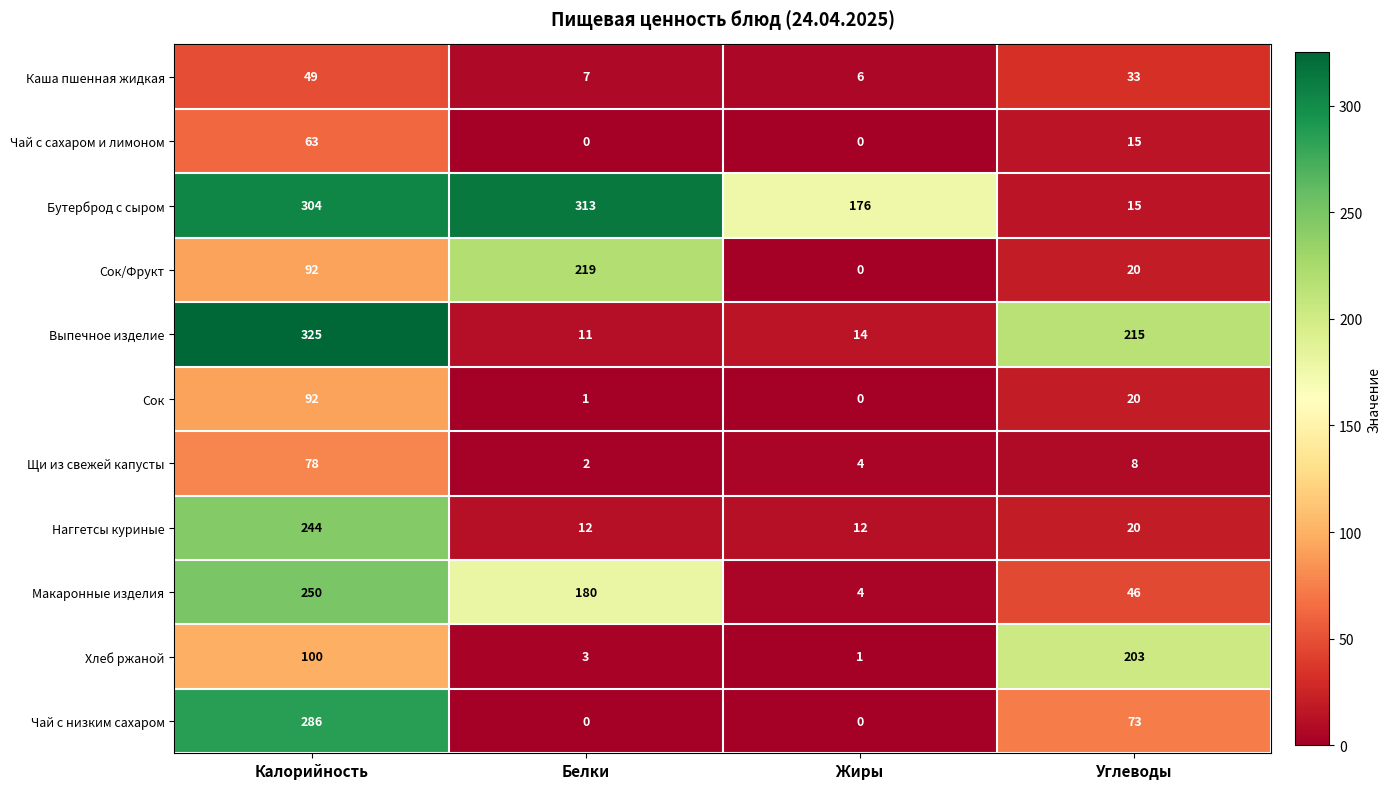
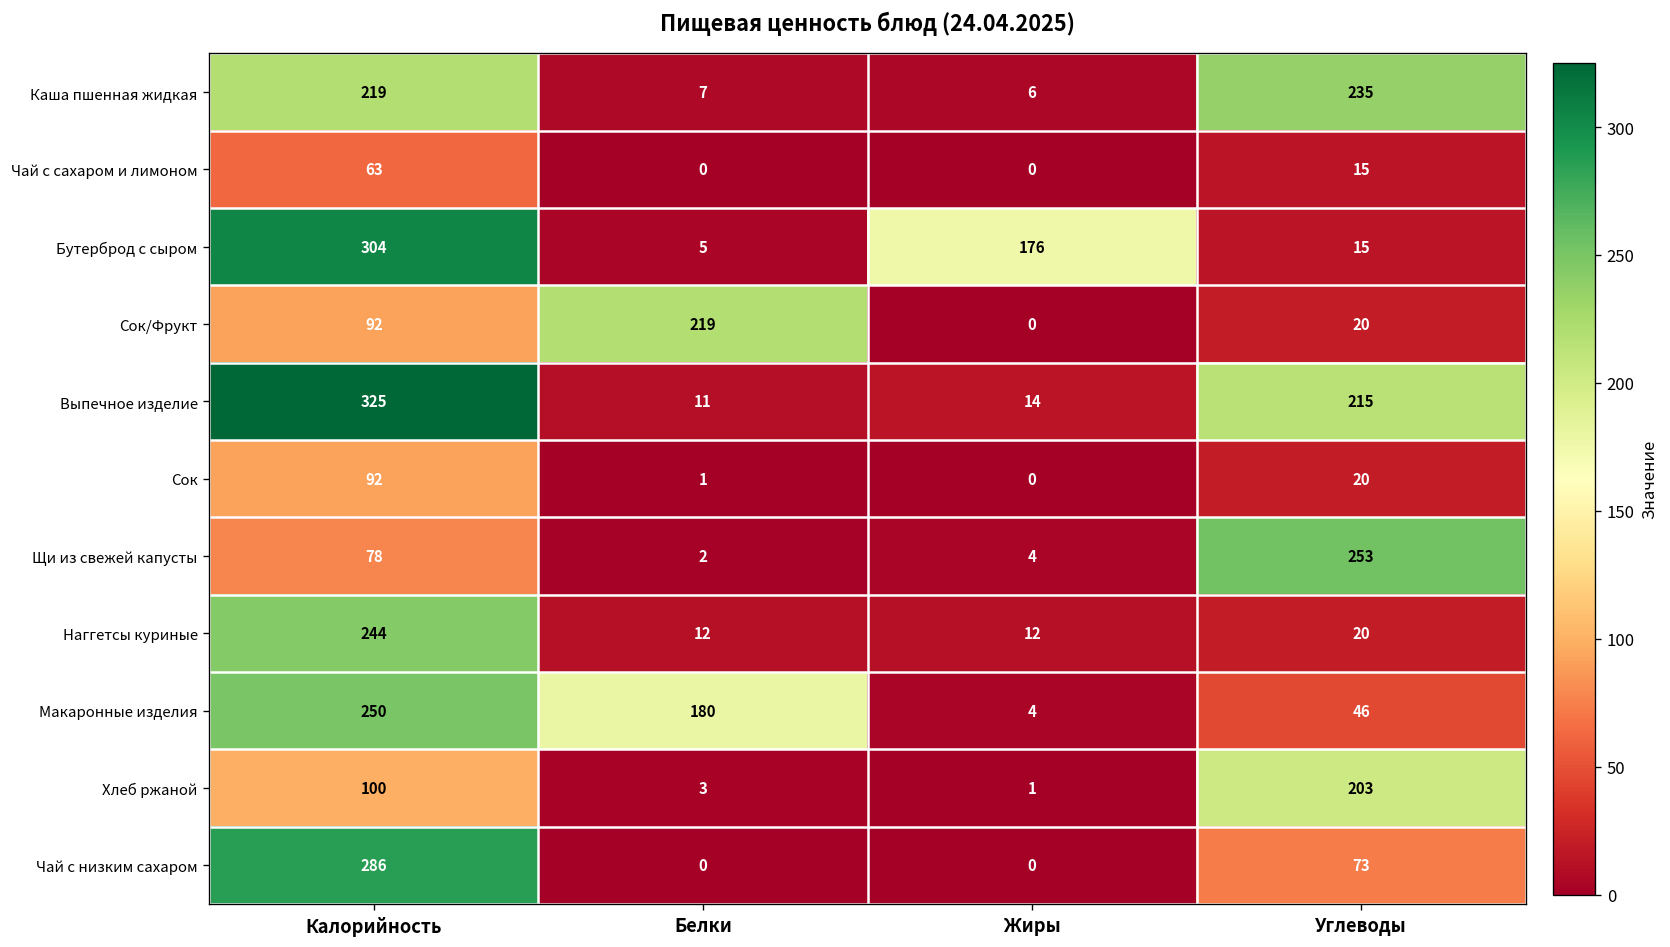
  {
    "Каша пшенная жидкая": {
-     "Калорийность": 49,
+     "Калорийность": 219,
      "Белки": 7,
      "Жиры": 6,
-     "Углеводы": 33
+     "Углеводы": 235
    },
    "Чай с сахаром и лимоном": {
      "Калорийность": 63,
      "Белки": 0,
      "Жиры": 0,
      "Углеводы": 15
    },
    "Бутерброд с сыром": {
      "Калорийность": 304,
-     "Белки": 313,
+     "Белки": 5,
      "Жиры": 176,
      "Углеводы": 15
    },
    "Сок/Фрукт": {
      "Калорийность": 92,
      "Белки": 219,
      "Жиры": 0,
      "Углеводы": 20
    },
    "Выпечное изделие": {
      "Калорийность": 325,
      "Белки": 11,
      "Жиры": 14,
      "Углеводы": 215
    },
    "Сок": {
      "Калорийность": 92,
      "Белки": 1,
      "Жиры": 0,
      "Углеводы": 20
    },
    "Щи из свежей капусты": {
      "Калорийность": 78,
      "Белки": 2,
      "Жиры": 4,
-     "Углеводы": 8
+     "Углеводы": 253
    },
    "Наггетсы куриные": {
      "Калорийность": 244,
      "Белки": 12,
      "Жиры": 12,
      "Углеводы": 20
    },
    "Макаронные изделия": {
      "Калорийность": 250,
      "Белки": 180,
      "Жиры": 4,
      "Углеводы": 46
    },
    "Хлеб ржаной": {
      "Калорийность": 100,
      "Белки": 3,
      "Жиры": 1,
      "Углеводы": 203
    },
    "Чай с низким сахаром": {
      "Калорийность": 286,
      "Белки": 0,
      "Жиры": 0,
      "Углеводы": 73
    }
  }
